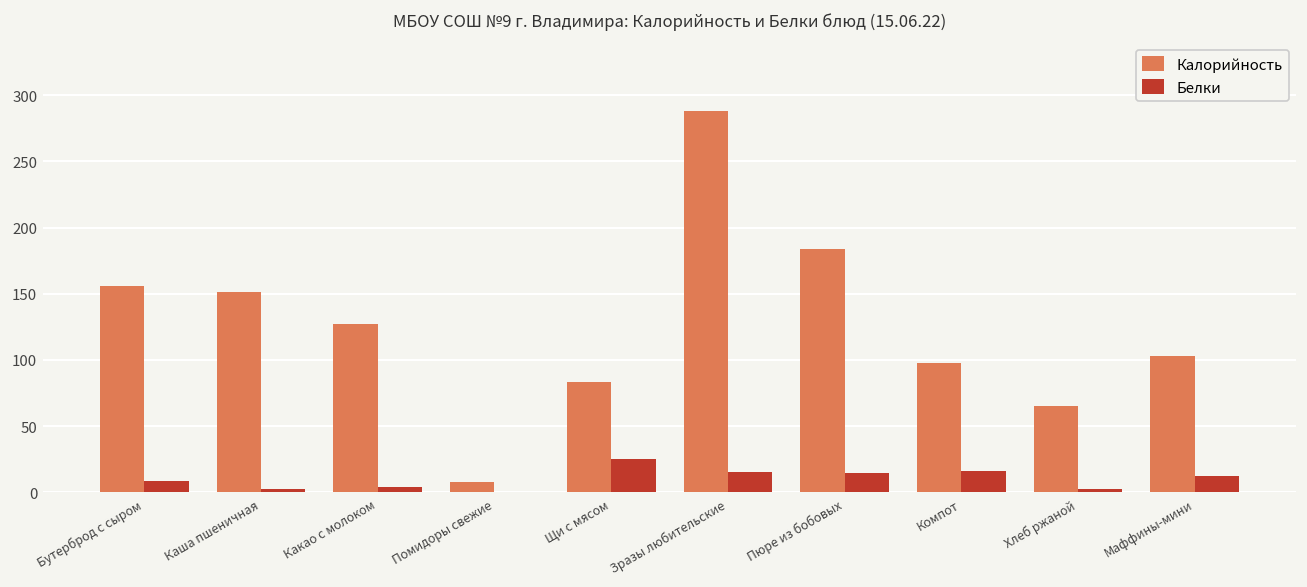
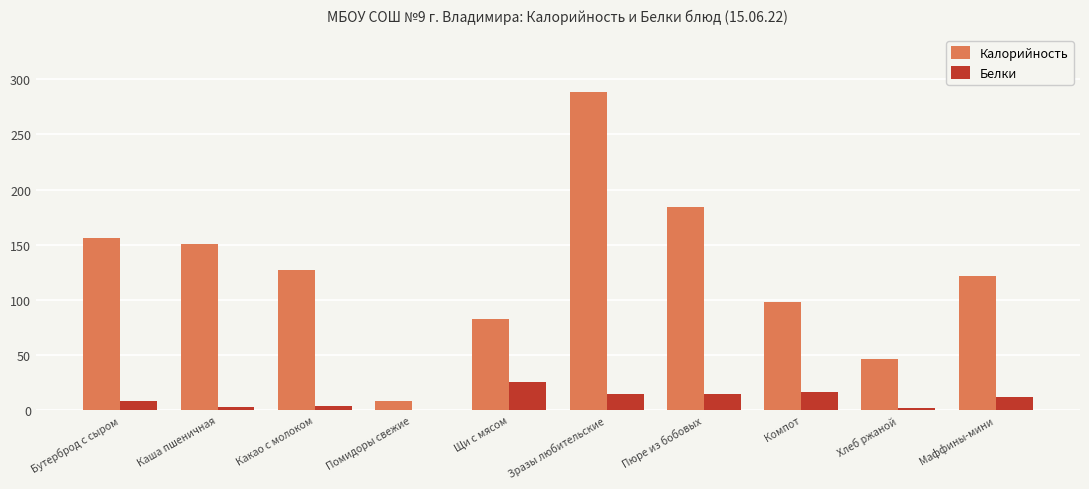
  {
    "Калорийность": {
      "Бутерброд с сыром": 156,
      "Каша пшеничная": 151,
      "Какао с молоком": 127,
      "Помидоры свежие": 8,
      "Щи с мясом": 83,
      "Зразы любительские": 288,
      "Пюре из бобовых": 184,
      "Компот": 98,
-     "Хлеб ржаной": 65,
-     "Маффины-мини": 103
+     "Хлеб ржаной": 46,
+     "Маффины-мини": 122
    },
    "Белки": {
      "Бутерброд с сыром": 8,
      "Каша пшеничная": 3,
      "Какао с молоком": 4,
      "Щи с мясом": 25,
      "Зразы любительские": 15,
      "Пюре из бобовых": 15,
      "Компот": 16,
      "Маффины-мини": 12
    }
  }
